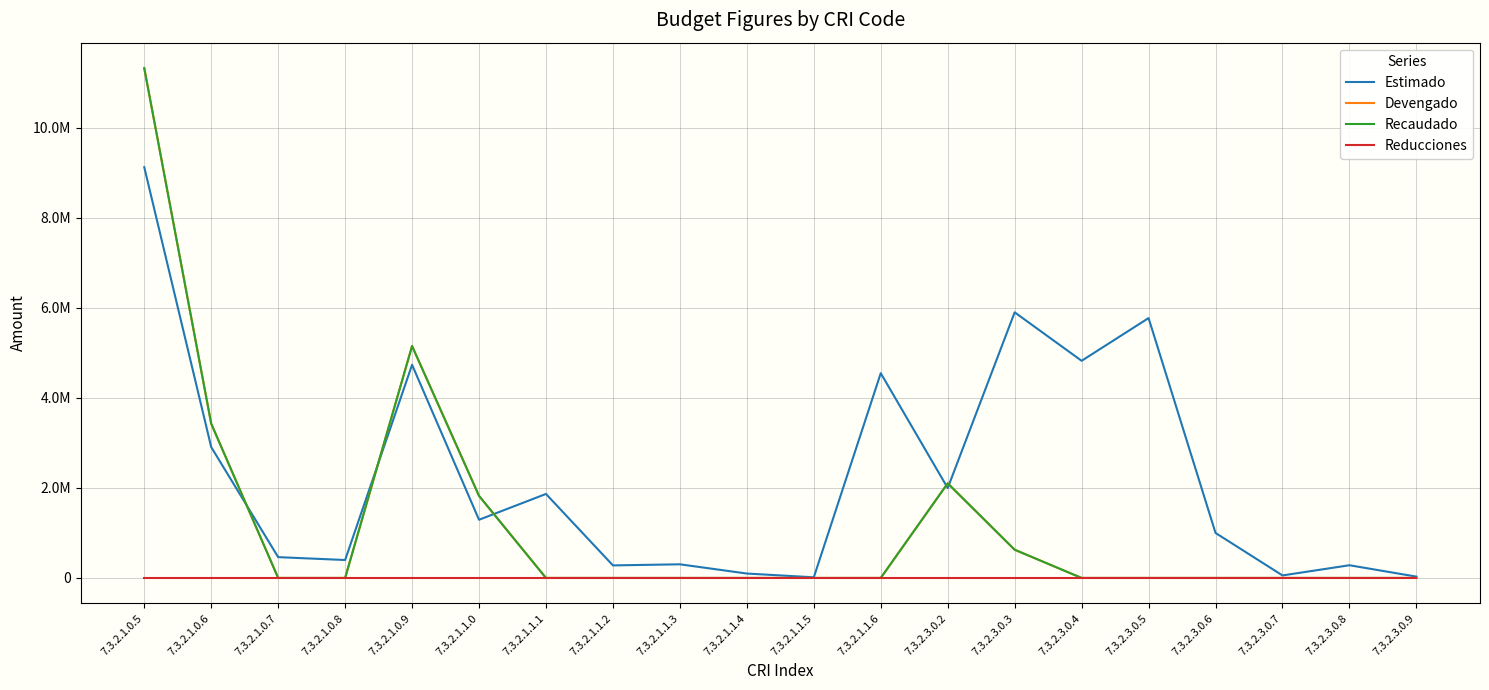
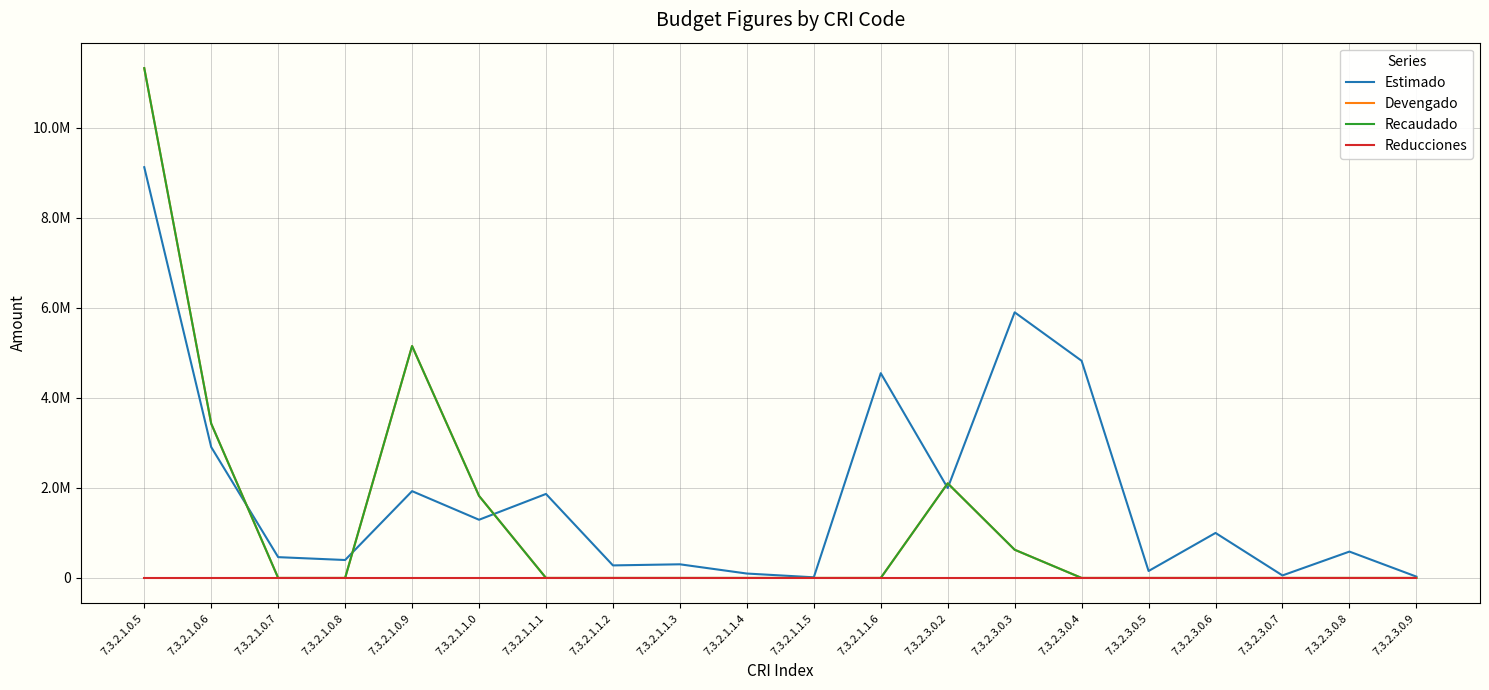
  {
    "Estimado": {
      "7.3.2.1.0.5": 9100000,
      "7.3.2.1.0.6": 2900000,
      "7.3.2.1.0.7": 500000,
      "7.3.2.1.0.8": 400000,
-     "7.3.2.1.0.9": 4700000,
+     "7.3.2.1.0.9": 1900000,
      "7.3.2.1.1.0": 1300000,
      "7.3.2.1.1.1": 1900000,
      "7.3.2.1.1.2": 300000,
      "7.3.2.1.1.3": 300000,
      "7.3.2.1.1.4": 100000,
      "7.3.2.1.1.6": 4500000,
      "7.3.2.3.0.2": 2000000,
      "7.3.2.3.0.3": 5900000,
      "7.3.2.3.0.4": 4800000,
-     "7.3.2.3.0.5": 5800000,
+     "7.3.2.3.0.5": 200000,
      "7.3.2.3.0.6": 1000000,
-     "7.3.2.3.0.8": 300000
+     "7.3.2.3.0.8": 600000
    },
    "Recaudado": {
      "7.3.2.1.0.5": 11300000,
      "7.3.2.1.0.6": 3400000,
      "7.3.2.1.0.9": 5200000,
      "7.3.2.1.1.0": 1800000,
      "7.3.2.3.0.2": 2100000,
      "7.3.2.3.0.3": 600000
    },
    "Reducciones": {
      "7.3.2.1.0.5": 0,
      "7.3.2.1.0.6": 0,
      "7.3.2.1.0.9": 0,
      "7.3.2.1.1.0": 0,
      "7.3.2.3.0.2": 0,
      "7.3.2.3.0.3": 0
    }
  }
